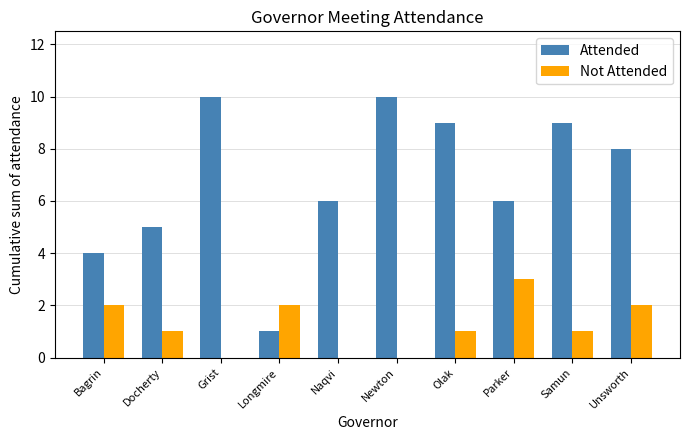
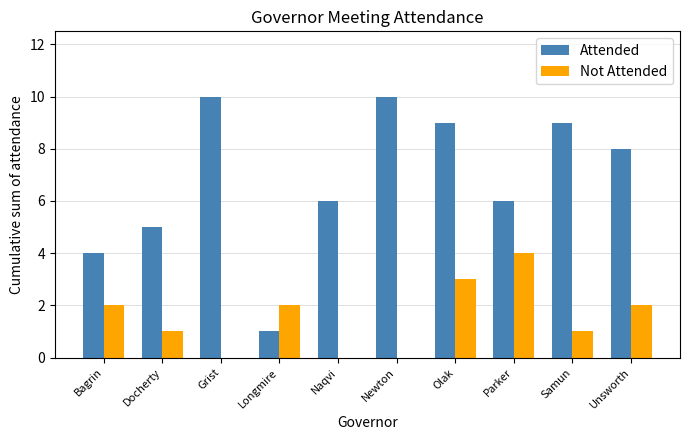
  {
    "Attended": {
      "Bagrin": 4,
      "Docherty": 5,
      "Grist": 10,
      "Longmire": 1,
      "Naqvi": 6,
      "Newton": 10,
      "Olak": 9,
      "Parker": 6,
      "Samun": 9,
      "Unsworth": 8
    },
    "Not Attended": {
      "Bagrin": 2,
      "Docherty": 1,
      "Grist": 0,
      "Longmire": 2,
      "Naqvi": 0,
      "Newton": 0,
-     "Olak": 1,
-     "Parker": 3,
+     "Olak": 3,
+     "Parker": 4,
      "Samun": 1,
      "Unsworth": 2
    }
  }
